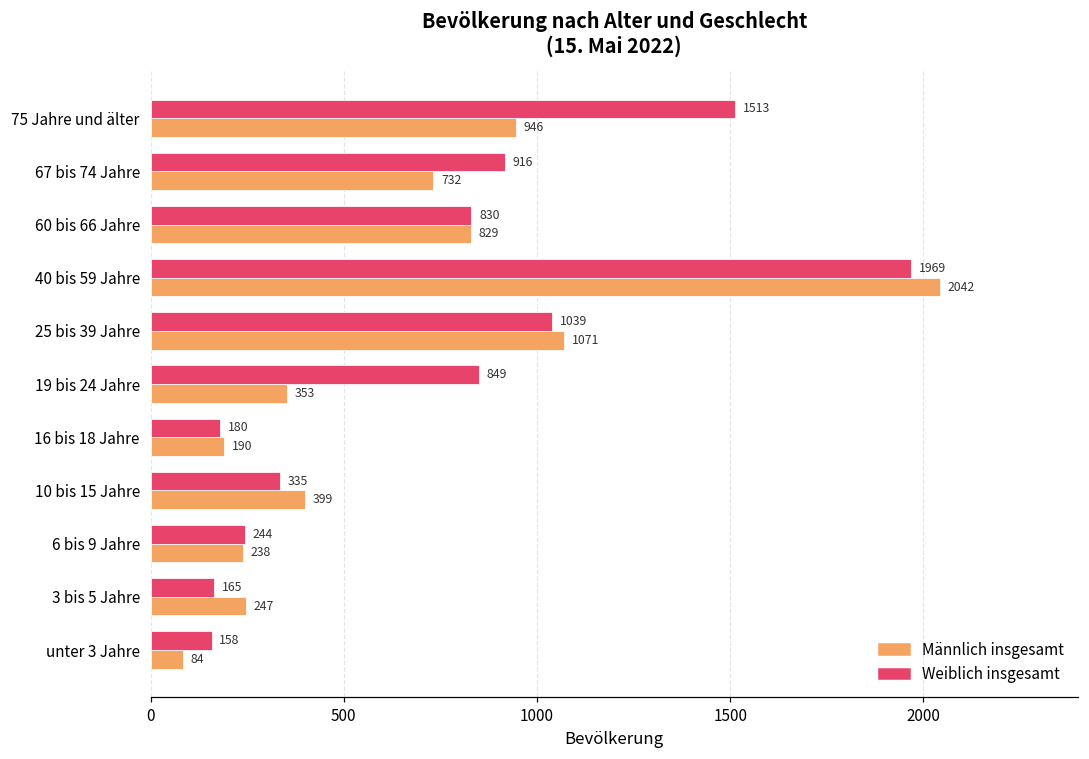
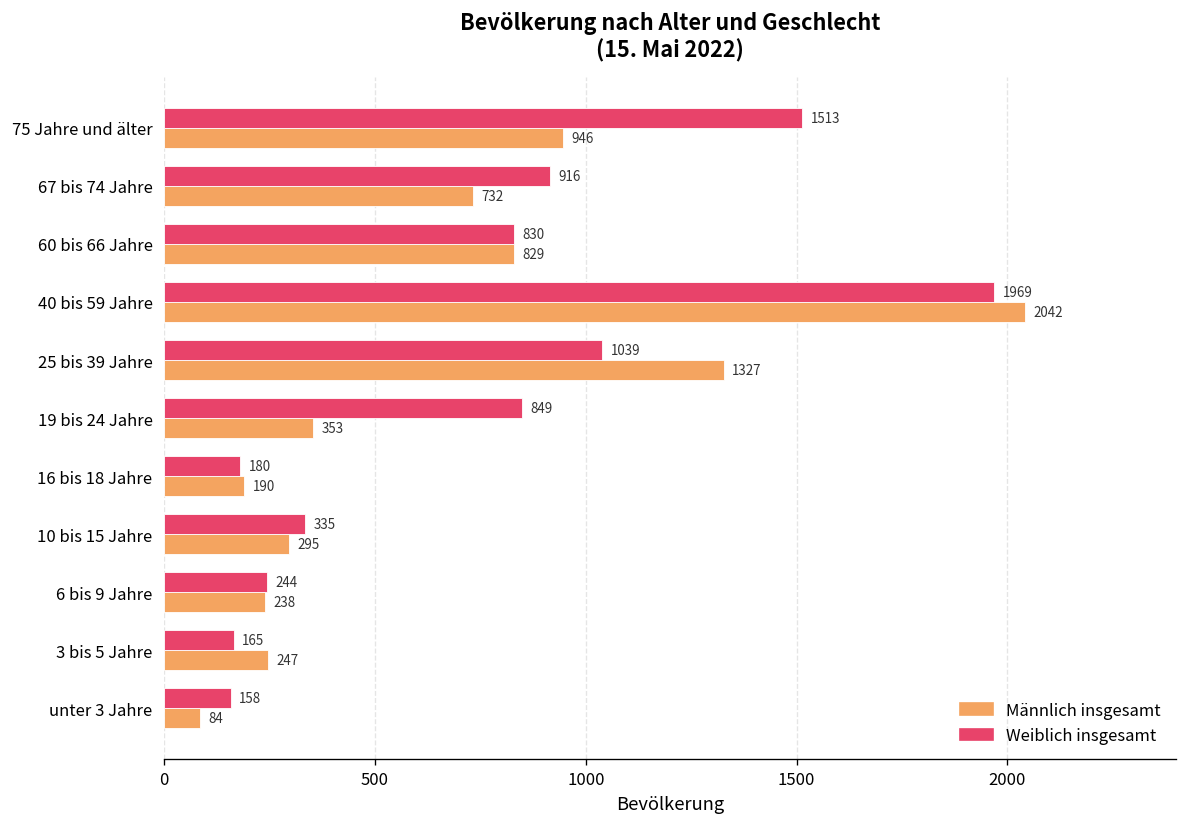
  {
    "Männlich insgesamt": {
      "75 Jahre und älter": 946,
      "67 bis 74 Jahre": 732,
      "60 bis 66 Jahre": 829,
      "40 bis 59 Jahre": 2042,
-     "25 bis 39 Jahre": 1071,
+     "25 bis 39 Jahre": 1327,
      "19 bis 24 Jahre": 353,
      "16 bis 18 Jahre": 190,
-     "10 bis 15 Jahre": 399,
+     "10 bis 15 Jahre": 295,
      "6 bis 9 Jahre": 238,
      "3 bis 5 Jahre": 247,
      "unter 3 Jahre": 84
    },
    "Weiblich insgesamt": {
      "75 Jahre und älter": 1513,
      "67 bis 74 Jahre": 916,
      "60 bis 66 Jahre": 830,
      "40 bis 59 Jahre": 1969,
      "25 bis 39 Jahre": 1039,
      "19 bis 24 Jahre": 849,
      "16 bis 18 Jahre": 180,
      "10 bis 15 Jahre": 335,
      "6 bis 9 Jahre": 244,
      "3 bis 5 Jahre": 165,
      "unter 3 Jahre": 158
    }
  }
